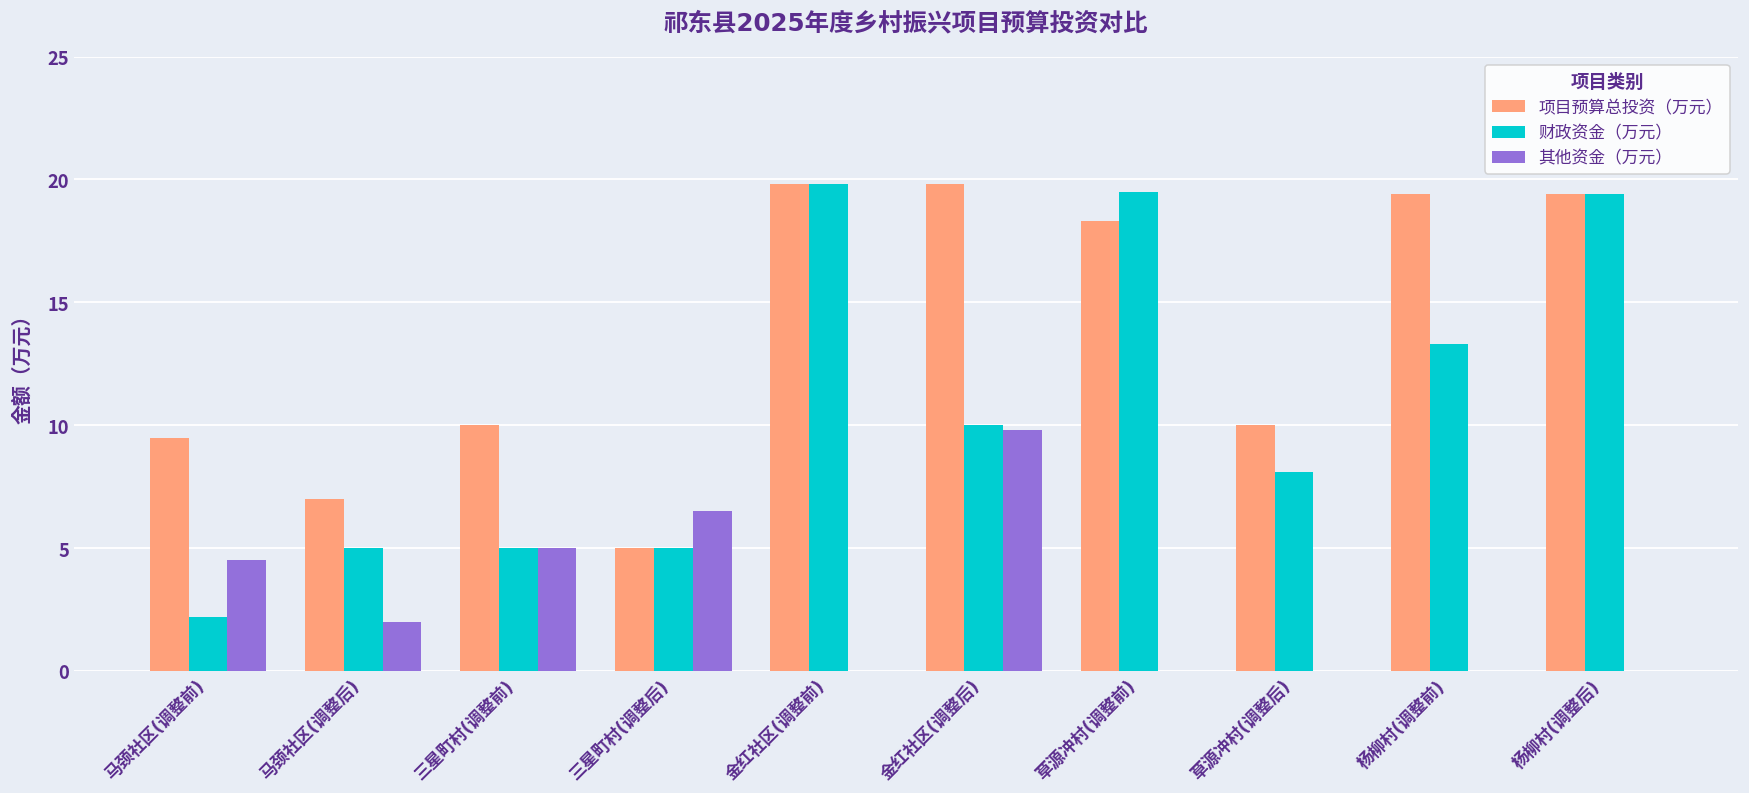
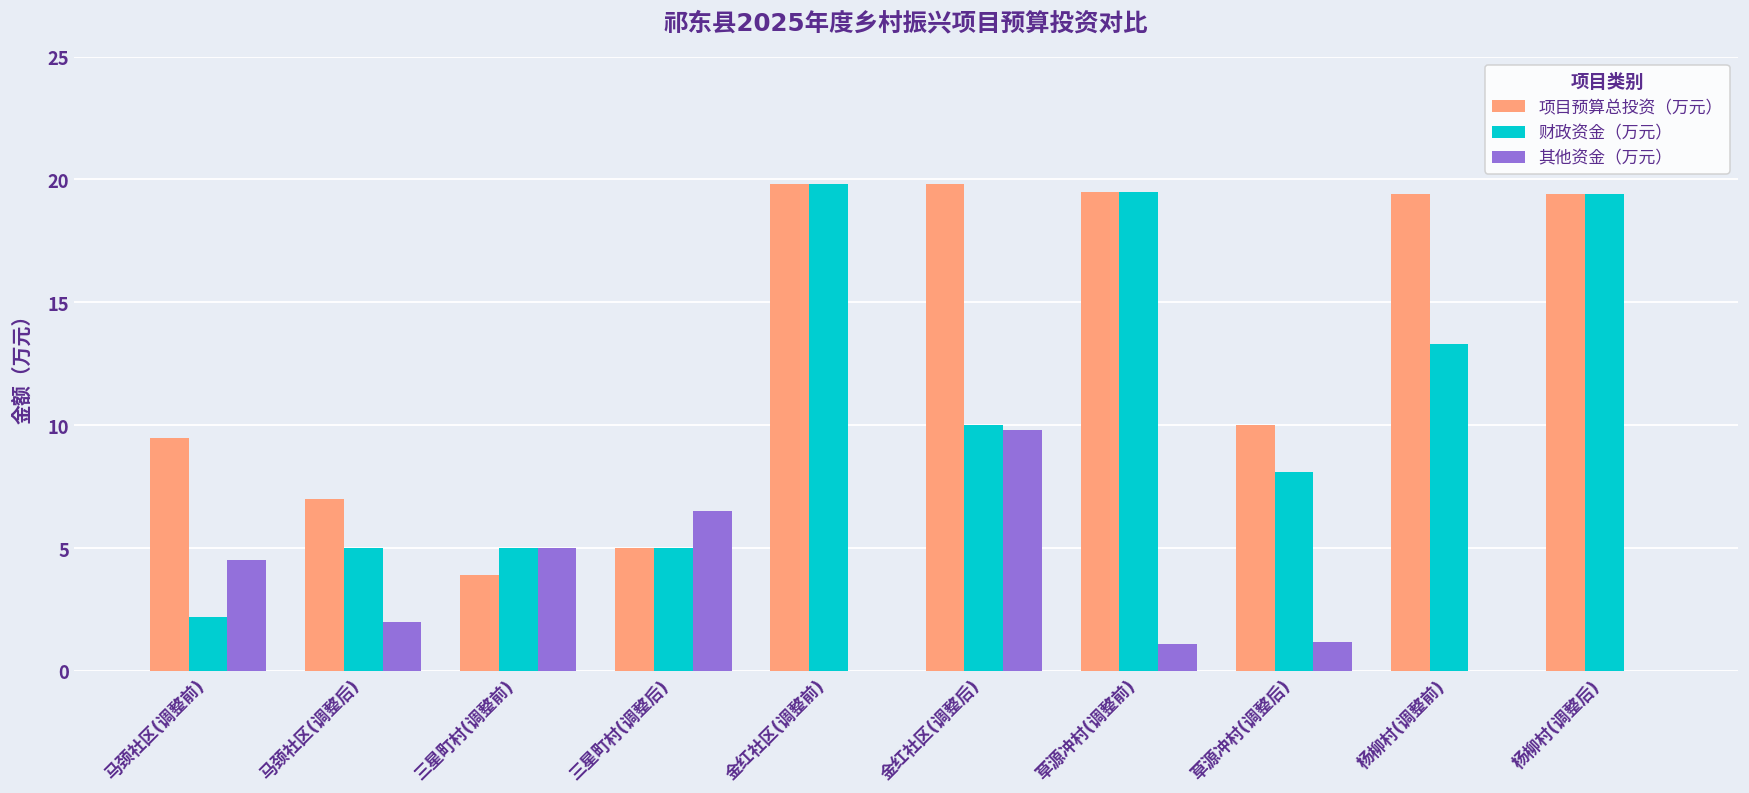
  {
    "项目预算总投资（万元）": {
      "马颈社区(调整前)": 9.5,
      "马颈社区(调整后)": 7.0,
-     "三星町村(调整前)": 10.0,
+     "三星町村(调整前)": 3.9,
      "三星町村(调整后)": 5.0,
      "金红社区(调整前)": 19.8,
      "金红社区(调整后)": 19.8,
-     "草源冲村(调整前)": 18.3,
+     "草源冲村(调整前)": 19.5,
      "草源冲村(调整后)": 10.0,
      "杨柳村(调整前)": 19.4,
      "杨柳村(调整后)": 19.4
    },
    "财政资金（万元）": {
      "马颈社区(调整前)": 2.2,
      "马颈社区(调整后)": 5.0,
      "三星町村(调整前)": 5.0,
      "三星町村(调整后)": 5.0,
      "金红社区(调整前)": 19.8,
      "金红社区(调整后)": 10.0,
      "草源冲村(调整前)": 19.5,
      "草源冲村(调整后)": 8.1,
      "杨柳村(调整前)": 13.3,
      "杨柳村(调整后)": 19.4
    },
    "其他资金（万元）": {
      "马颈社区(调整前)": 4.5,
      "马颈社区(调整后)": 2.0,
      "三星町村(调整前)": 5.0,
      "三星町村(调整后)": 6.5,
      "金红社区(调整前)": 0.0,
      "金红社区(调整后)": 9.8,
-     "草源冲村(调整前)": 0.0,
-     "草源冲村(调整后)": 0.0,
+     "草源冲村(调整前)": 1.1,
+     "草源冲村(调整后)": 1.2,
      "杨柳村(调整前)": 0.0,
      "杨柳村(调整后)": 0.0
    }
  }
